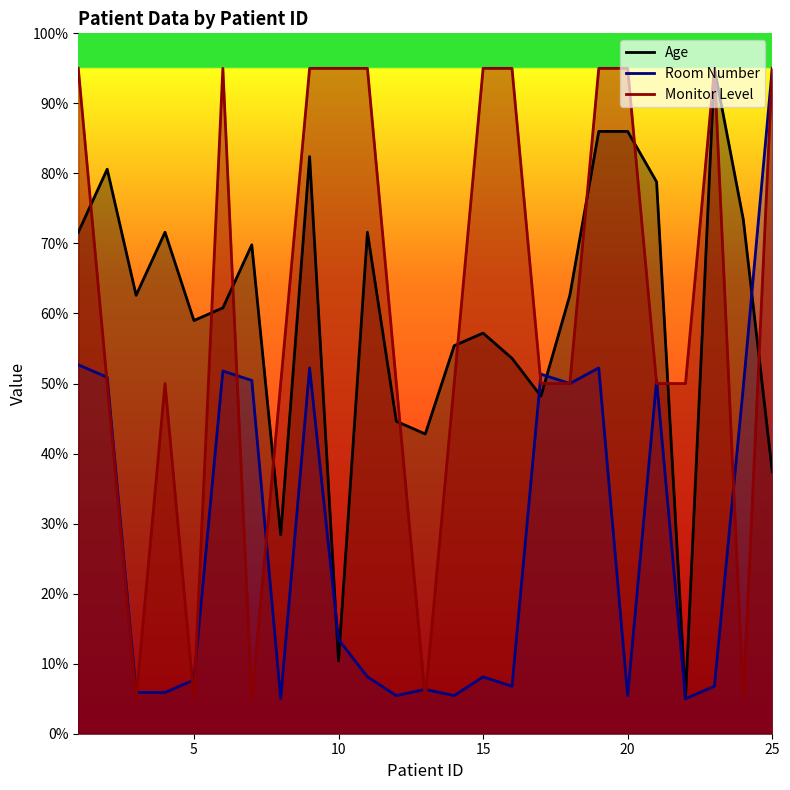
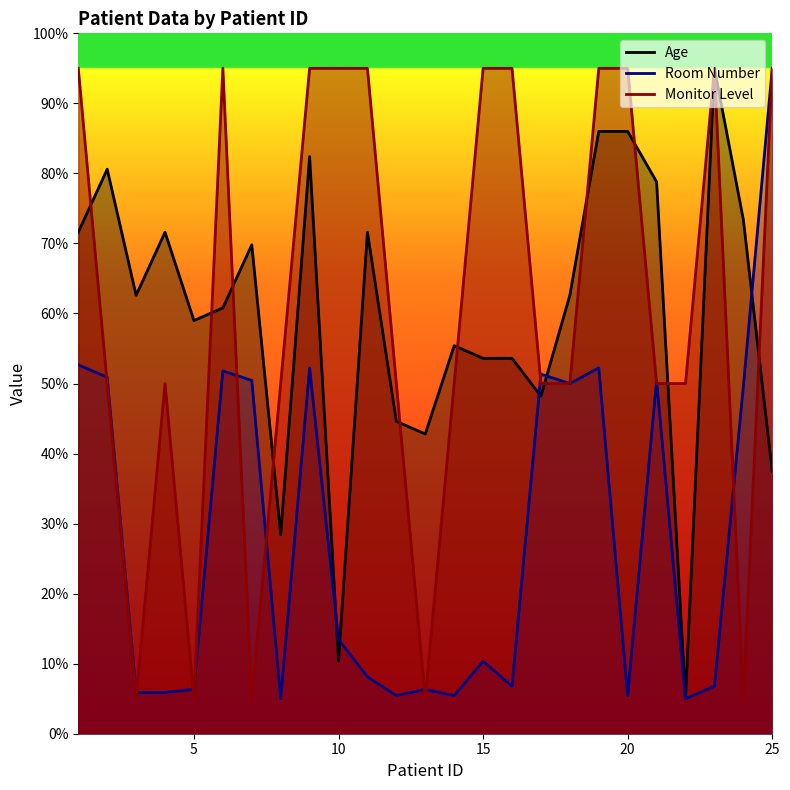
  {
    "Age": {
      "5": "59%",
      "10": "10%",
-     "15": "57%",
+     "15": "54%",
      "20": "86%",
      "25": "37%"
    },
    "Room Number": {
-     "5": "8%",
+     "5": "6%",
      "10": "13%",
-     "15": "8%",
+     "15": "10%",
      "20": "5%"
    },
    "Monitor Level": {
      "5": "5%",
      "10": "95%",
      "15": "95%"
    }
  }
